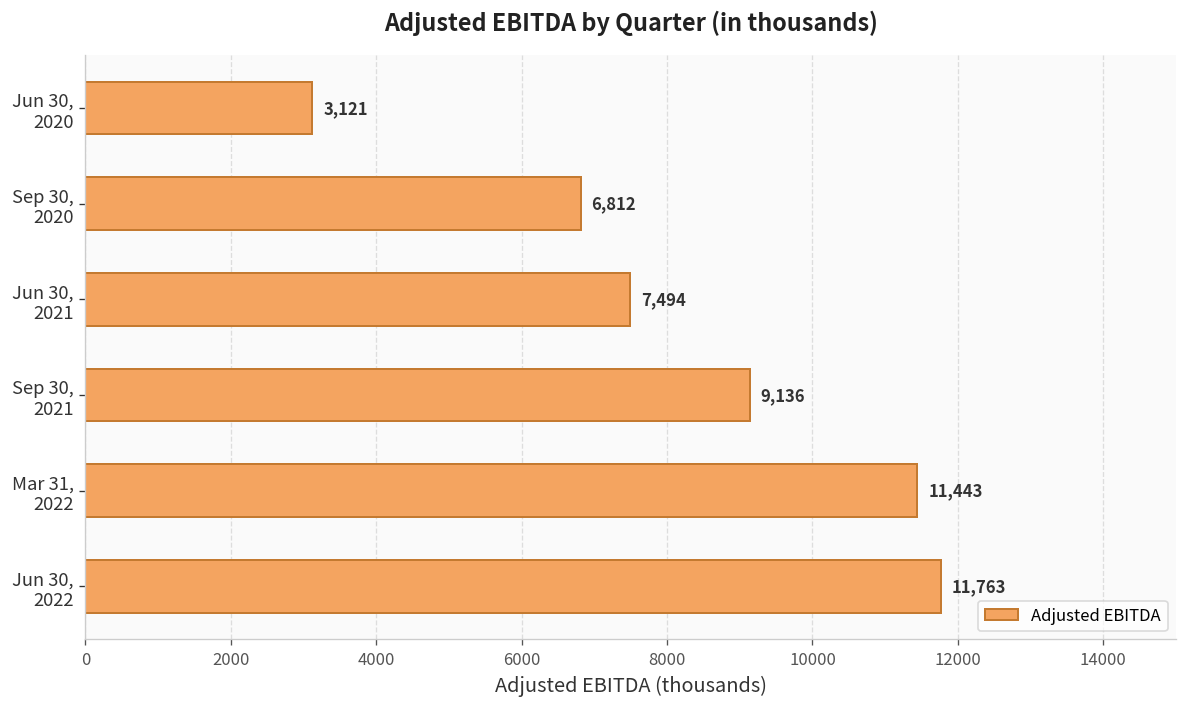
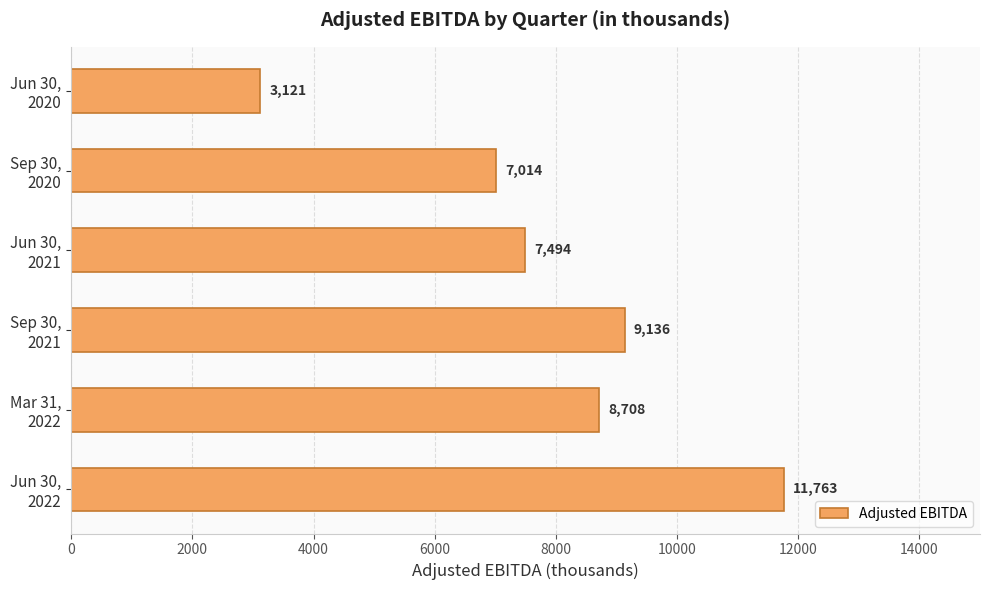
  {
    "Jun 30, 2020": "3,121",
-   "Sep 30, 2020": "6,812",
+   "Sep 30, 2020": "7,014",
    "Jun 30, 2021": "7,494",
    "Sep 30, 2021": "9,136",
-   "Mar 31, 2022": "11,443",
+   "Mar 31, 2022": "8,708",
    "Jun 30, 2022": "11,763"
  }
